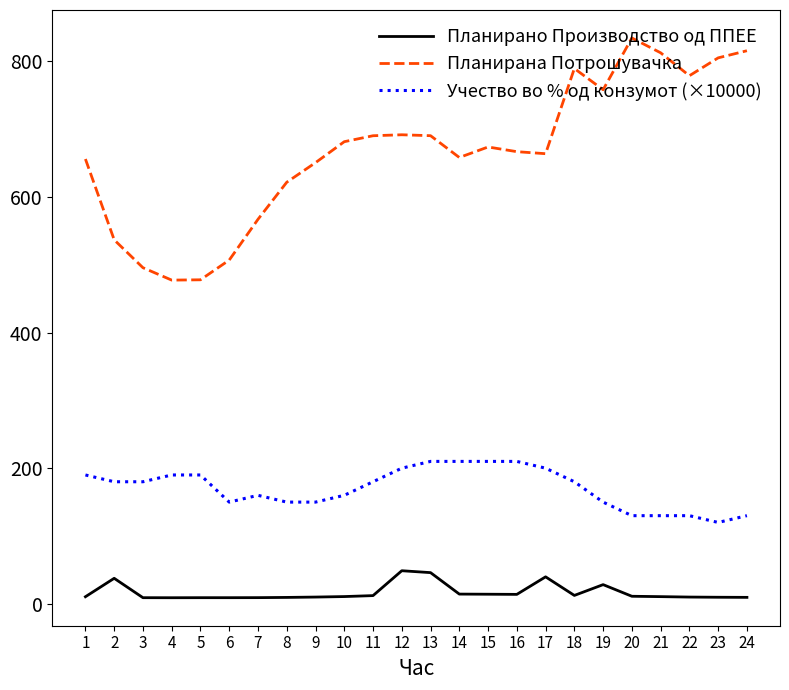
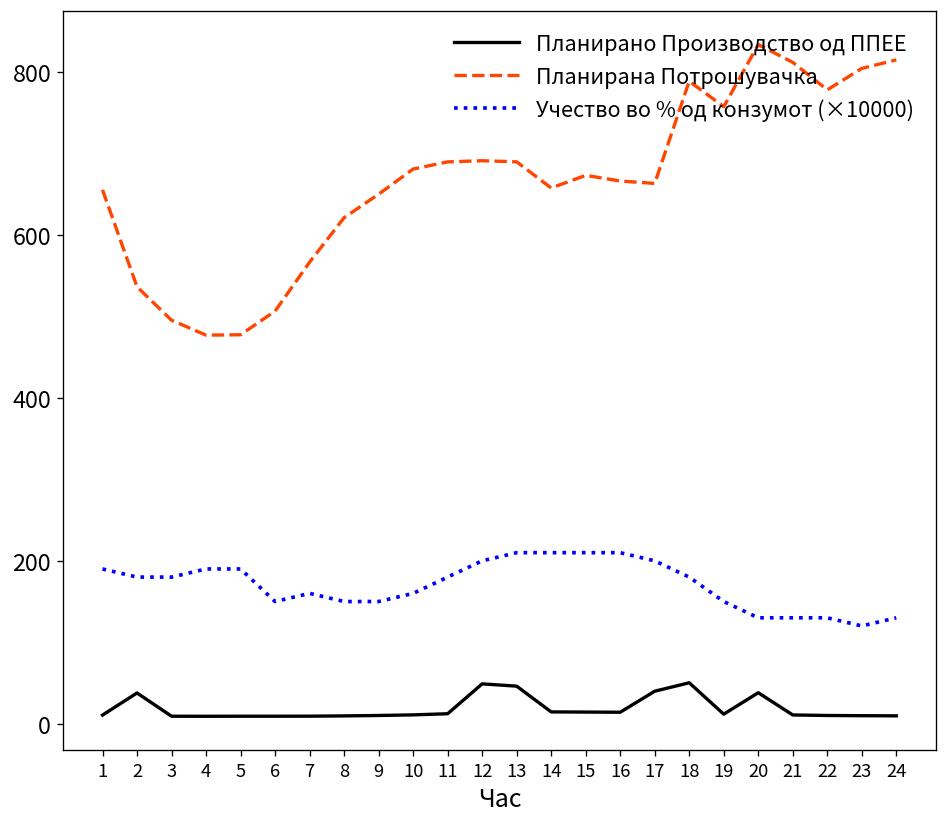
  {
    "Планирано Производство од ППЕЕ": {
      "1": 10,
      "2": 40,
      "3": 10,
      "4": 10,
      "5": 10,
      "6": 10,
      "7": 10,
      "8": 10,
      "9": 10,
      "10": 10,
      "11": 10,
      "12": 50,
      "13": 50,
      "14": 10,
      "15": 10,
      "16": 10,
      "17": 40,
-     "18": 10,
-     "19": 30,
-     "20": 10,
+     "18": 50,
+     "19": 10,
+     "20": 40,
      "21": 10,
      "22": 10,
      "23": 10,
      "24": 10
    },
    "Планирана Потрошувачка": {
      "1": 660,
      "2": 540,
      "3": 500,
      "4": 480,
      "5": 480,
      "6": 510,
      "7": 570,
      "8": 620,
      "9": 650,
      "10": 680,
      "11": 690,
      "12": 690,
      "13": 690,
      "14": 660,
      "15": 670,
      "16": 670,
      "17": 660,
      "18": 790,
      "19": 760,
      "20": 830,
      "21": 810,
      "22": 780,
      "23": 800,
      "24": 820
    },
    "Учество во % од конзумот (×10000)": {
      "1": 190,
      "2": 180,
      "3": 180,
      "4": 190,
      "5": 190,
      "6": 150,
      "7": 160,
      "8": 150,
      "9": 150,
      "10": 160,
      "11": 180,
      "12": 200,
      "13": 210,
      "14": 210,
      "15": 210,
      "16": 210,
      "17": 200,
      "18": 180,
      "19": 150,
      "20": 130,
      "21": 130,
      "22": 130,
      "23": 120,
      "24": 130
    }
  }
